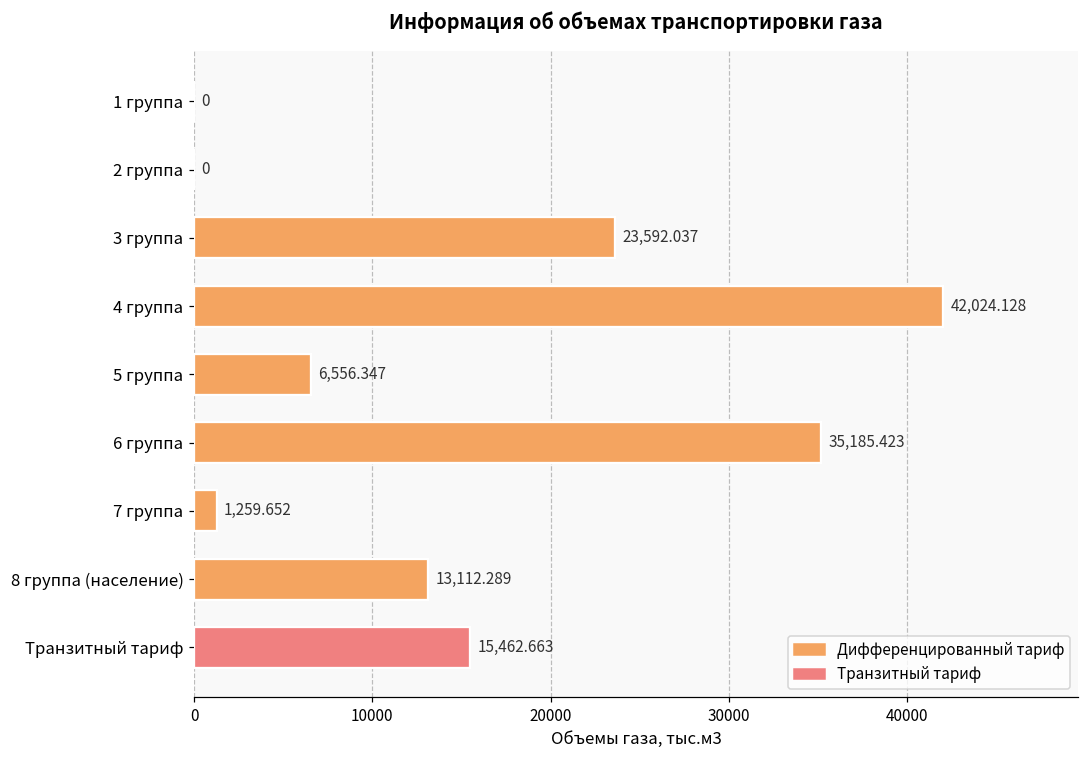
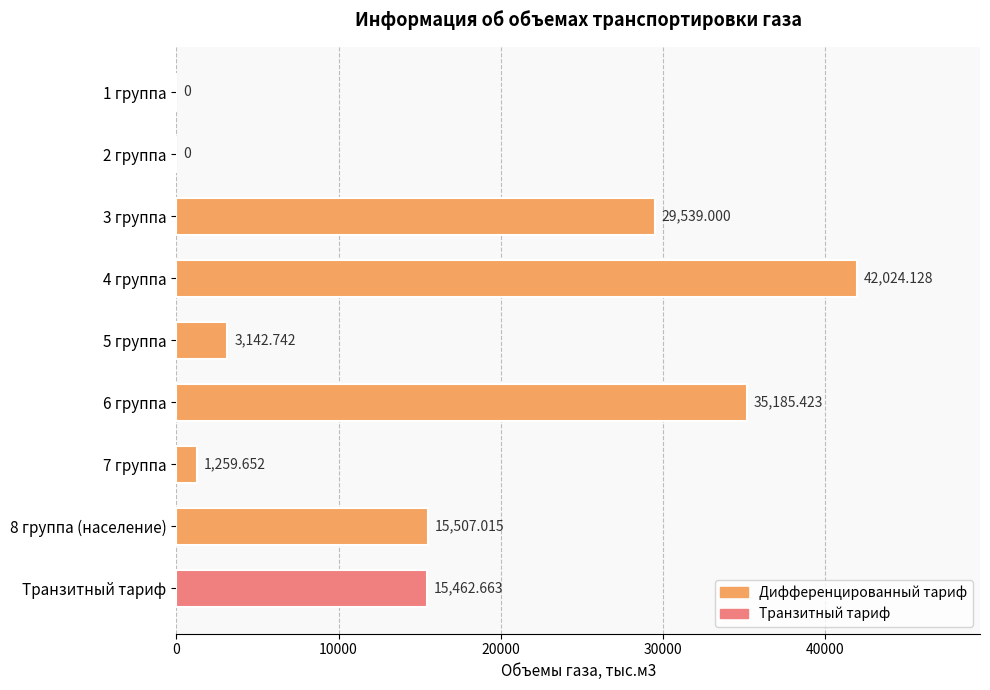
  {
    "1 группа": "0",
    "2 группа": "0",
-   "3 группа": "23,592.037",
+   "3 группа": "29,539.000",
    "4 группа": "42,024.128",
-   "5 группа": "6,556.347",
+   "5 группа": "3,142.742",
    "6 группа": "35,185.423",
    "7 группа": "1,259.652",
-   "8 группа (население)": "13,112.289",
+   "8 группа (население)": "15,507.015",
    "Транзитный тариф": "15,462.663"
  }
